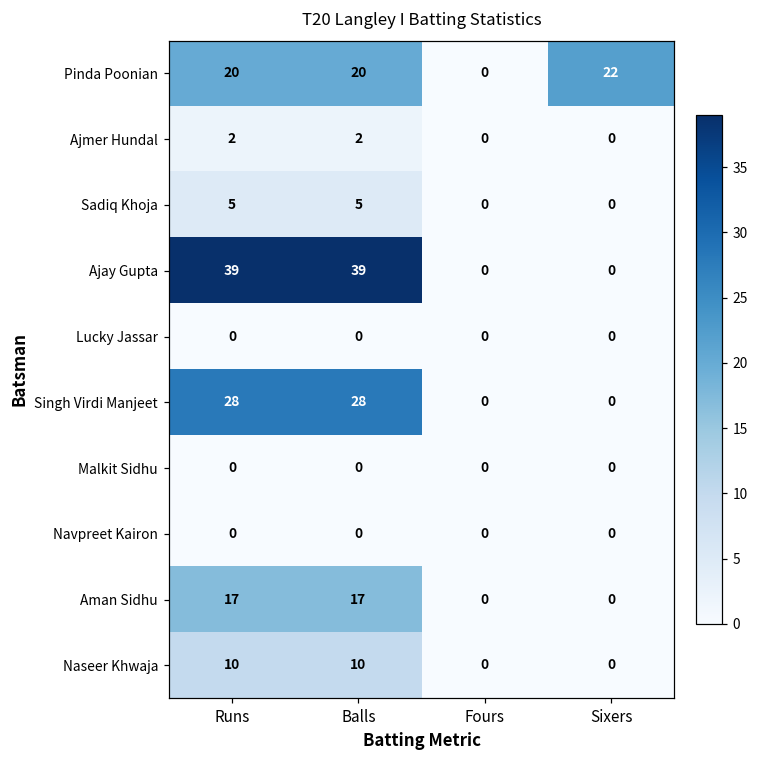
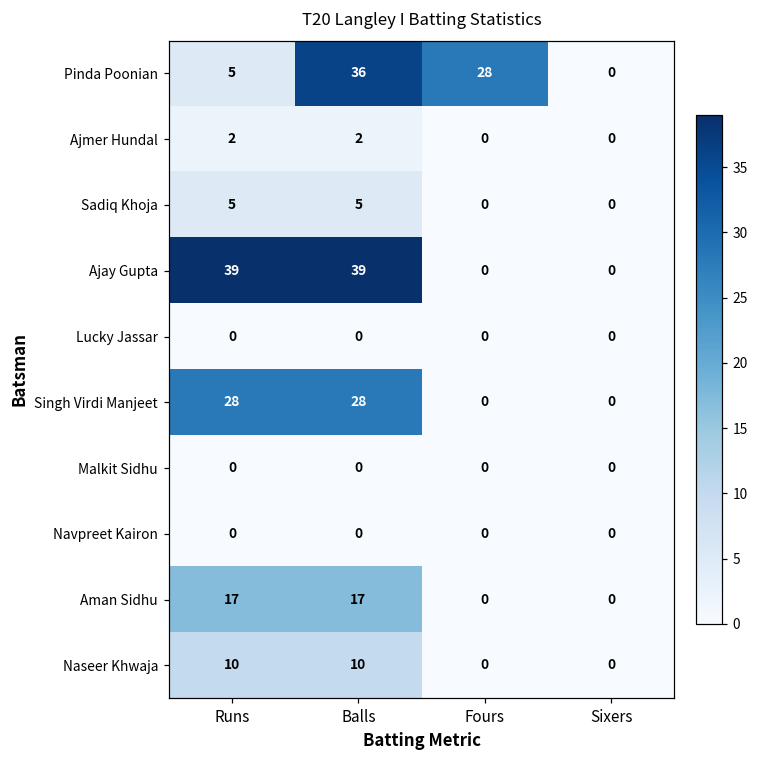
  {
    "Pinda Poonian": {
-     "Runs": 20,
-     "Balls": 20,
-     "Fours": 0,
-     "Sixers": 22
+     "Runs": 5,
+     "Balls": 36,
+     "Fours": 28,
+     "Sixers": 0
    },
    "Ajmer Hundal": {
      "Runs": 2,
      "Balls": 2,
      "Fours": 0,
      "Sixers": 0
    },
    "Sadiq Khoja": {
      "Runs": 5,
      "Balls": 5,
      "Fours": 0,
      "Sixers": 0
    },
    "Ajay Gupta": {
      "Runs": 39,
      "Balls": 39,
      "Fours": 0,
      "Sixers": 0
    },
    "Lucky Jassar": {
      "Runs": 0,
      "Balls": 0,
      "Fours": 0,
      "Sixers": 0
    },
    "Singh Virdi Manjeet": {
      "Runs": 28,
      "Balls": 28,
      "Fours": 0,
      "Sixers": 0
    },
    "Malkit Sidhu": {
      "Runs": 0,
      "Balls": 0,
      "Fours": 0,
      "Sixers": 0
    },
    "Navpreet Kairon": {
      "Runs": 0,
      "Balls": 0,
      "Fours": 0,
      "Sixers": 0
    },
    "Aman Sidhu": {
      "Runs": 17,
      "Balls": 17,
      "Fours": 0,
      "Sixers": 0
    },
    "Naseer Khwaja": {
      "Runs": 10,
      "Balls": 10,
      "Fours": 0,
      "Sixers": 0
    }
  }
